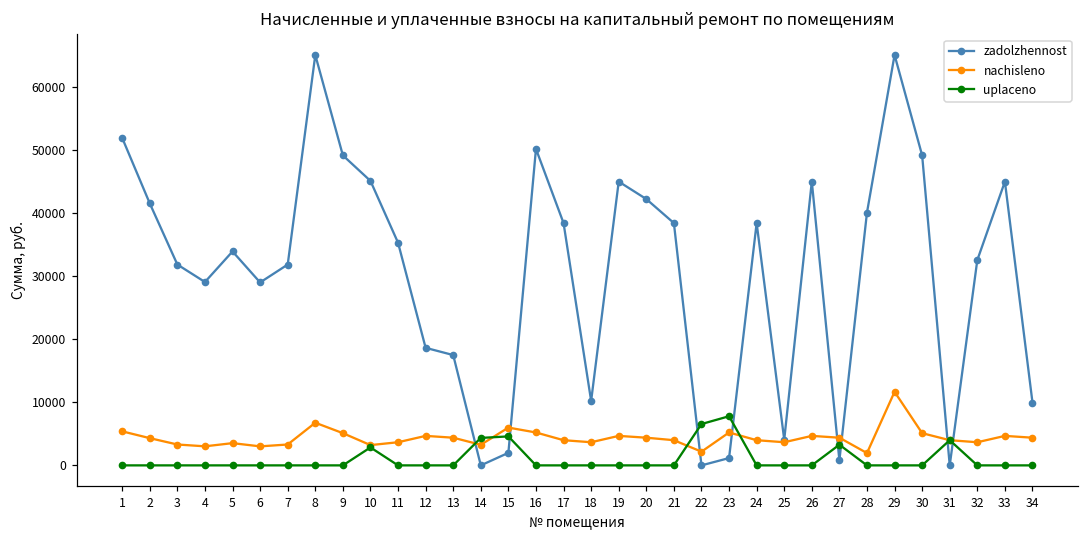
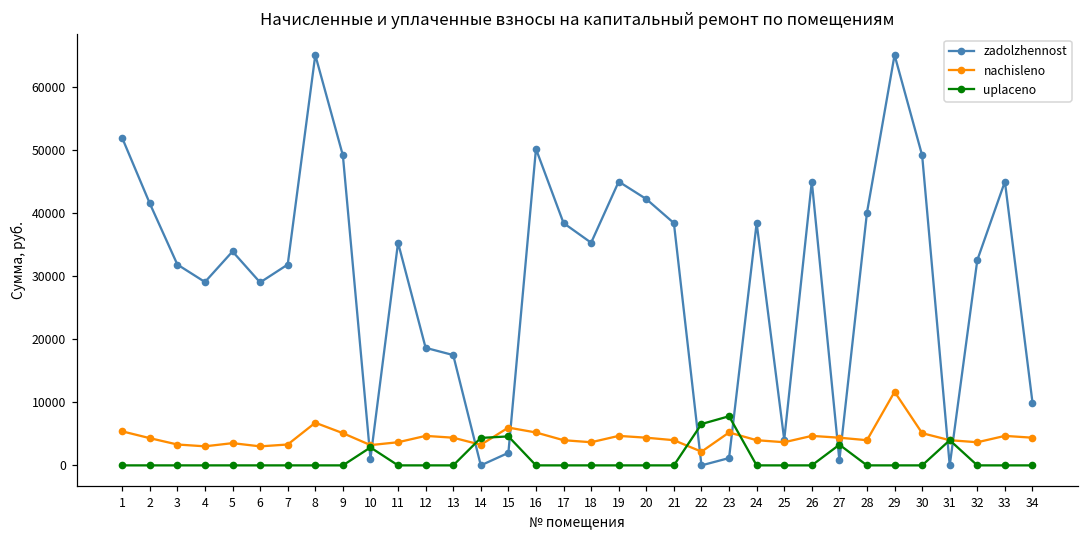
  {
    "zadolzhennost": {
      "1": 52000,
      "2": 42000,
      "3": 32000,
      "4": 29000,
      "5": 34000,
      "6": 29000,
      "7": 32000,
      "8": 65000,
      "9": 49000,
-     "10": 45000,
+     "10": 1000,
      "11": 35000,
      "12": 19000,
      "13": 18000,
      "14": 0,
      "15": 2000,
      "16": 50000,
      "17": 38000,
-     "18": 10000,
+     "18": 35000,
      "19": 45000,
      "20": 42000,
      "21": 38000,
      "22": 0,
      "23": 1000,
      "24": 38000,
      "26": 45000,
      "27": 1000,
      "28": 40000,
      "29": 65000,
      "30": 49000,
      "31": 0,
      "32": 33000,
      "33": 45000,
      "34": 10000
    },
    "nachisleno": {
      "1": 5000,
      "2": 4000,
      "3": 3000,
      "4": 3000,
      "5": 4000,
      "6": 3000,
      "7": 3000,
      "8": 7000,
      "9": 5000,
      "11": 4000,
      "12": 5000,
      "13": 4000,
      "14": 3000,
      "15": 6000,
      "16": 5000,
      "17": 4000,
      "18": 4000,
      "19": 5000,
      "20": 4000,
      "21": 4000,
      "22": 2000,
      "23": 5000,
      "24": 4000,
      "26": 5000,
      "27": 4000,
-     "28": 2000,
+     "28": 4000,
      "29": 12000,
      "30": 5000,
      "32": 4000,
      "33": 5000,
      "34": 4000
    },
    "uplaceno": {
      "1": 0,
      "2": 0,
      "3": 0,
      "4": 0,
      "5": 0,
      "6": 0,
      "7": 0,
      "8": 0,
      "9": 0,
      "11": 0,
      "12": 0,
      "13": 0,
      "14": 4000,
      "15": 5000,
      "16": 0,
      "17": 0,
      "18": 0,
      "19": 0,
      "20": 0,
      "21": 0,
      "22": 7000,
      "23": 8000,
      "24": 0,
      "25": 0,
      "26": 0,
      "27": 3000,
      "28": 0,
      "29": 0,
      "30": 0,
      "32": 0,
      "33": 0,
      "34": 0
    }
  }
